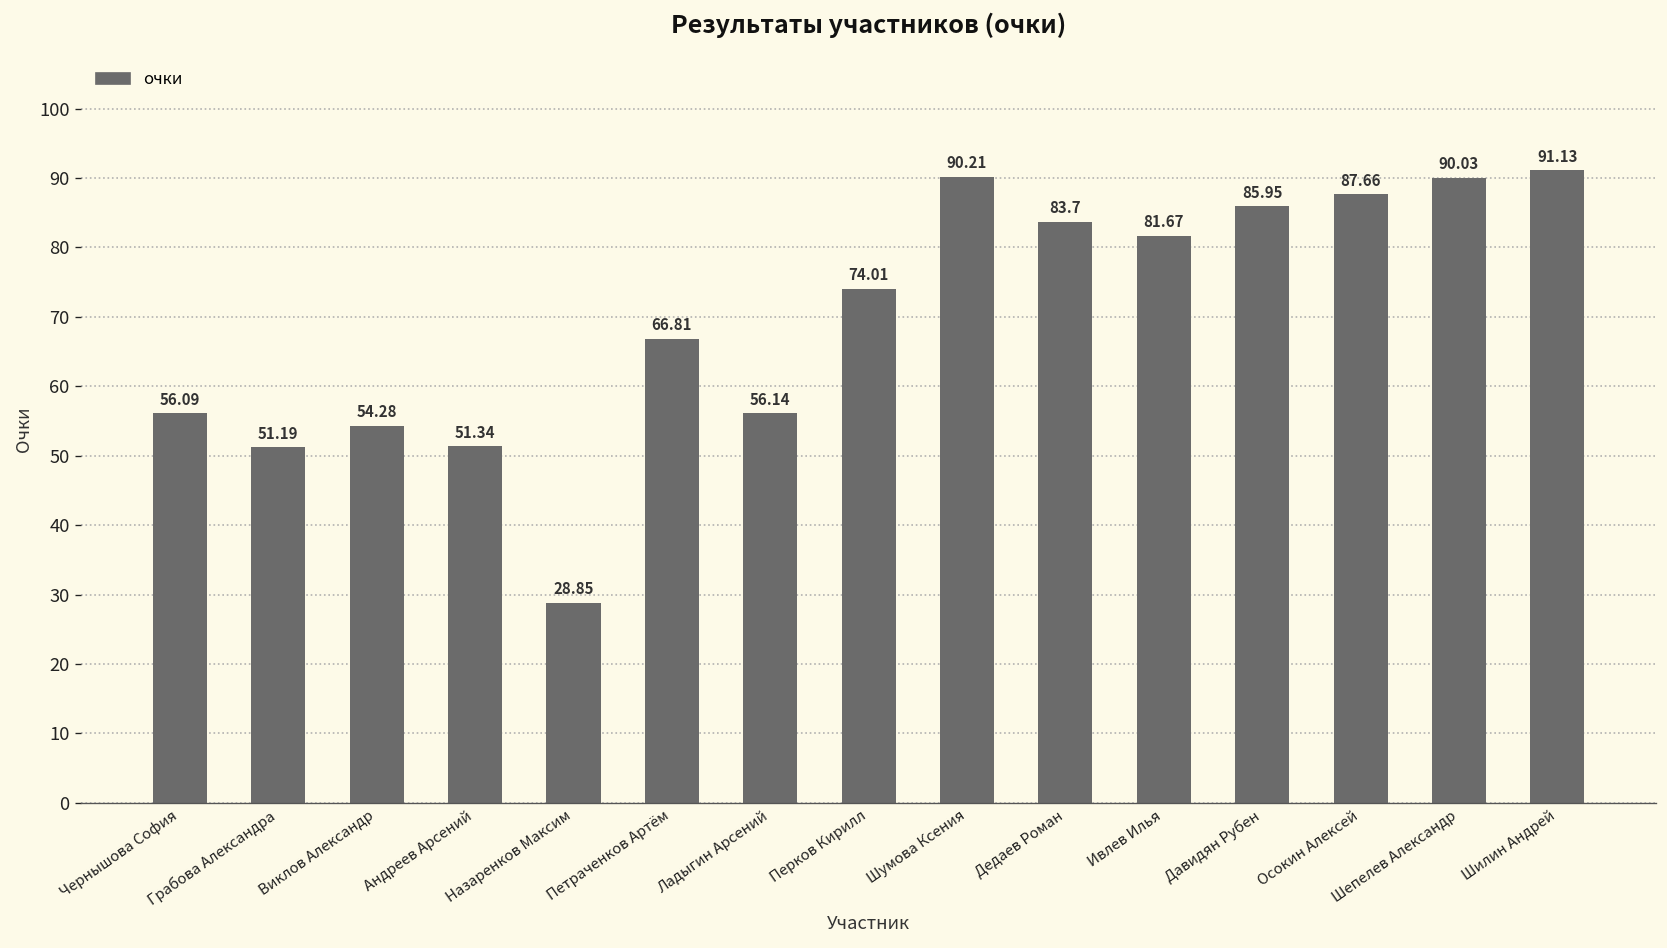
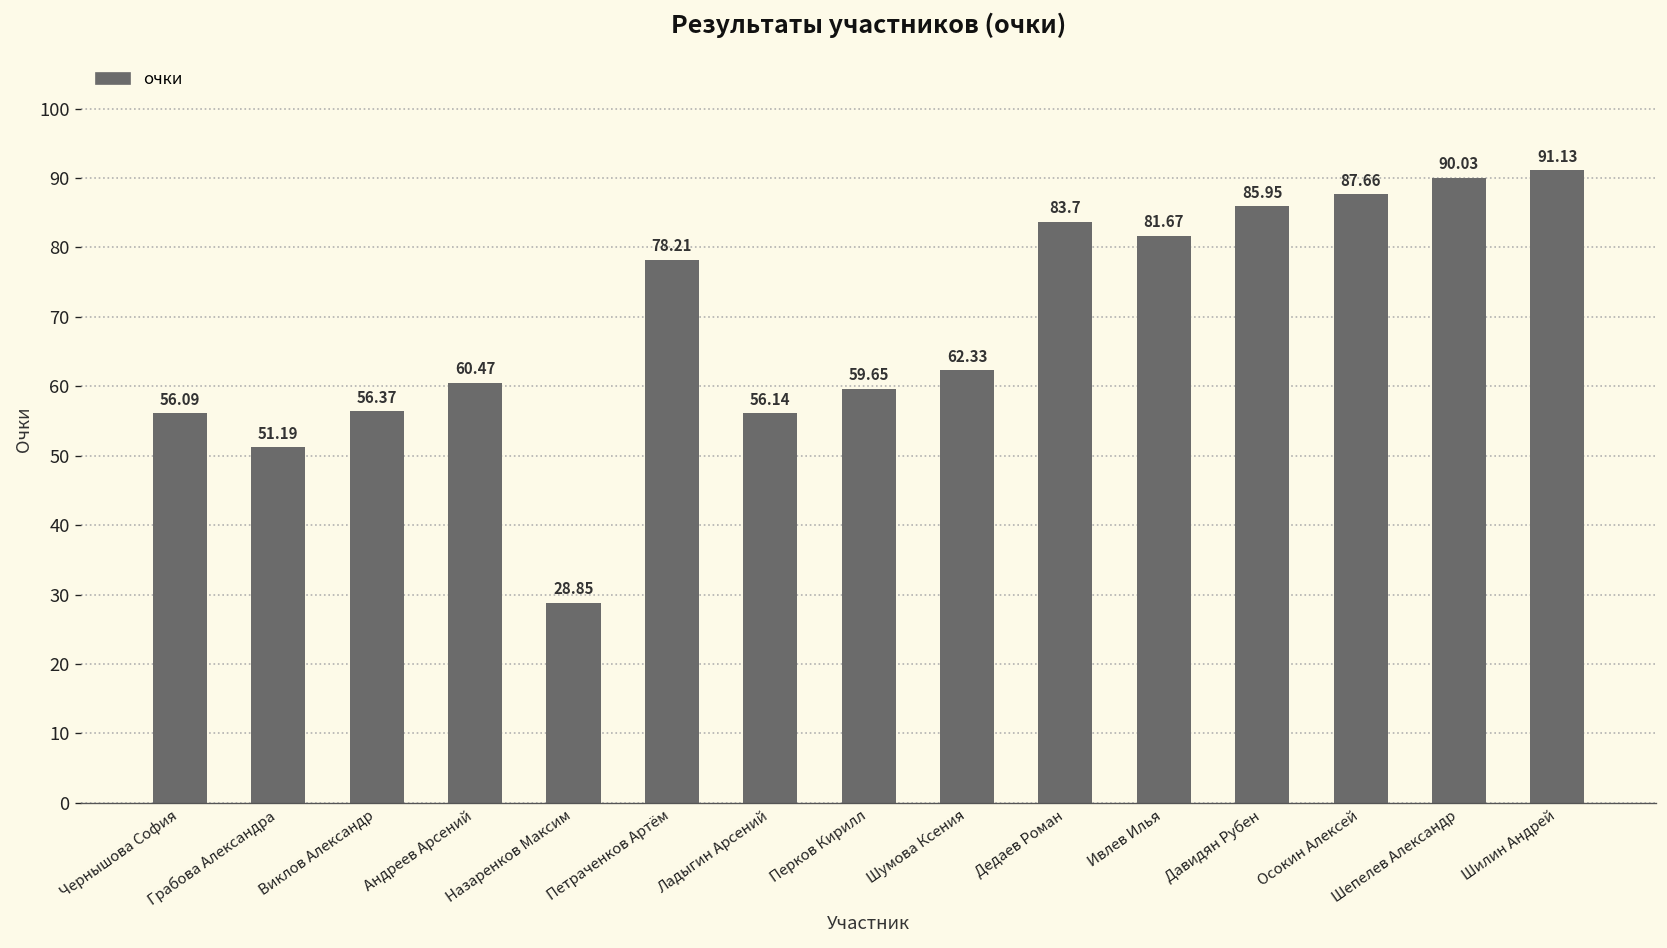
  {
    "Чернышова София": 56.09,
    "Грабова Александра": 51.19,
-   "Виклов Александр": 54.28,
-   "Андреев Арсений": 51.34,
+   "Виклов Александр": 56.37,
+   "Андреев Арсений": 60.47,
    "Назаренков Максим": 28.85,
-   "Петраченков Артём": 66.81,
+   "Петраченков Артём": 78.21,
    "Ладыгин Арсений": 56.14,
-   "Перков Кирилл": 74.01,
-   "Шумова Ксения": 90.21,
+   "Перков Кирилл": 59.65,
+   "Шумова Ксения": 62.33,
    "Дедаев Роман": 83.7,
    "Ивлев Илья": 81.67,
    "Давидян Рубен": 85.95,
    "Осокин Алексей": 87.66,
    "Шепелев Александр": 90.03,
    "Шилин Андрей": 91.13
  }
